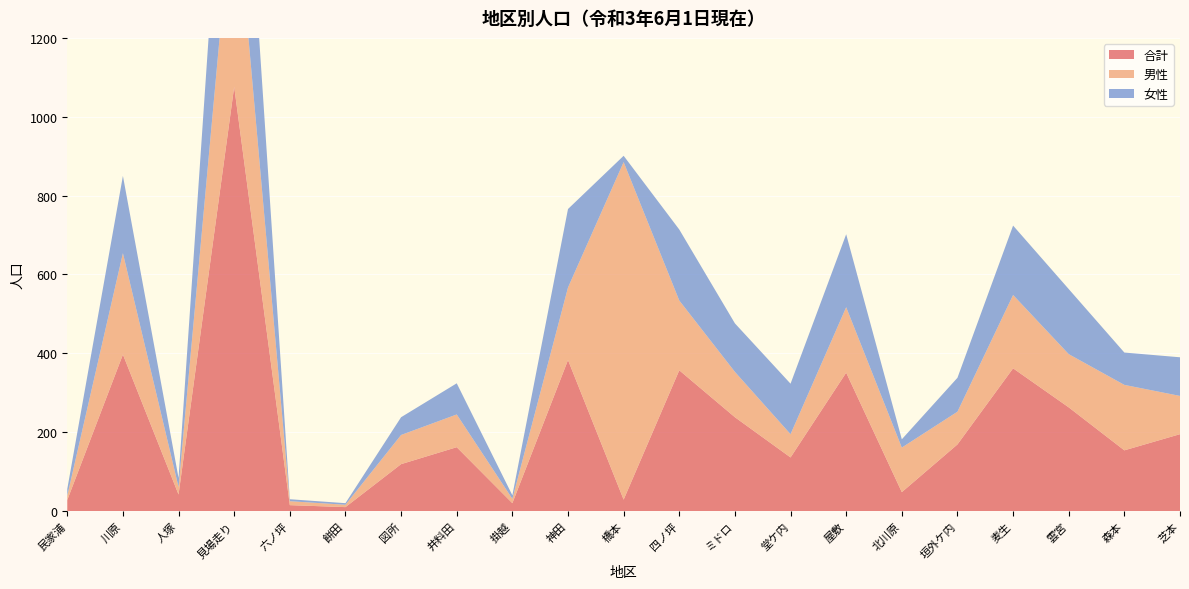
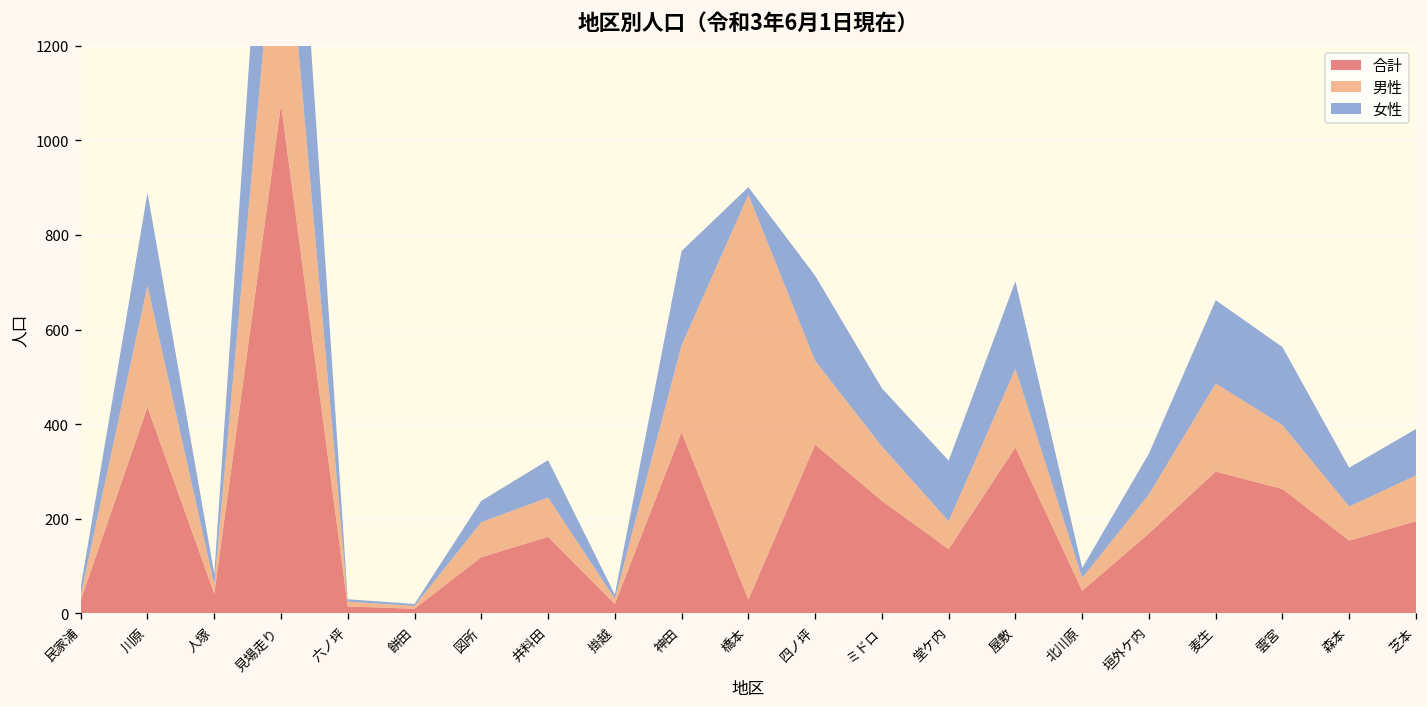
  {
    "合計": {
      "民家浦": 30,
-     "川原": 400,
+     "川原": 440,
      "人塚": 40,
      "見場走り": 1080,
      "六ノ坪": 20,
      "図所": 120,
      "井料田": 160,
      "掛越": 20,
      "神田": 380,
      "橋本": 30,
      "四ノ坪": 360,
      "ミドロ": 240,
      "堂ケ内": 140,
      "屋敷": 350,
      "北川原": 50,
      "垣外ケ内": 170,
-     "麦生": 360,
+     "麦生": 300,
      "雲宮": 260,
      "森本": 150,
      "芝本": 200
    },
    "男性": {
      "民家浦": 10,
      "川原": 260,
      "人塚": 20,
      "図所": 70,
      "井料田": 80,
      "掛越": 10,
      "神田": 180,
      "橋本": 860,
      "四ノ坪": 180,
      "ミドロ": 120,
      "堂ケ内": 60,
      "屋敷": 170,
-     "北川原": 110,
+     "北川原": 30,
      "垣外ケ内": 80,
      "麦生": 190,
      "雲宮": 140,
-     "森本": 170,
+     "森本": 70,
      "芝本": 100
    },
    "女性": {
      "民家浦": 20,
      "川原": 200,
      "人塚": 20,
      "図所": 50,
      "井料田": 80,
      "掛越": 10,
      "神田": 200,
      "橋本": 20,
      "四ノ坪": 180,
      "ミドロ": 120,
      "堂ケ内": 130,
      "屋敷": 190,
      "北川原": 20,
      "垣外ケ内": 90,
      "麦生": 180,
      "雲宮": 170,
      "森本": 80,
      "芝本": 100
    }
  }
